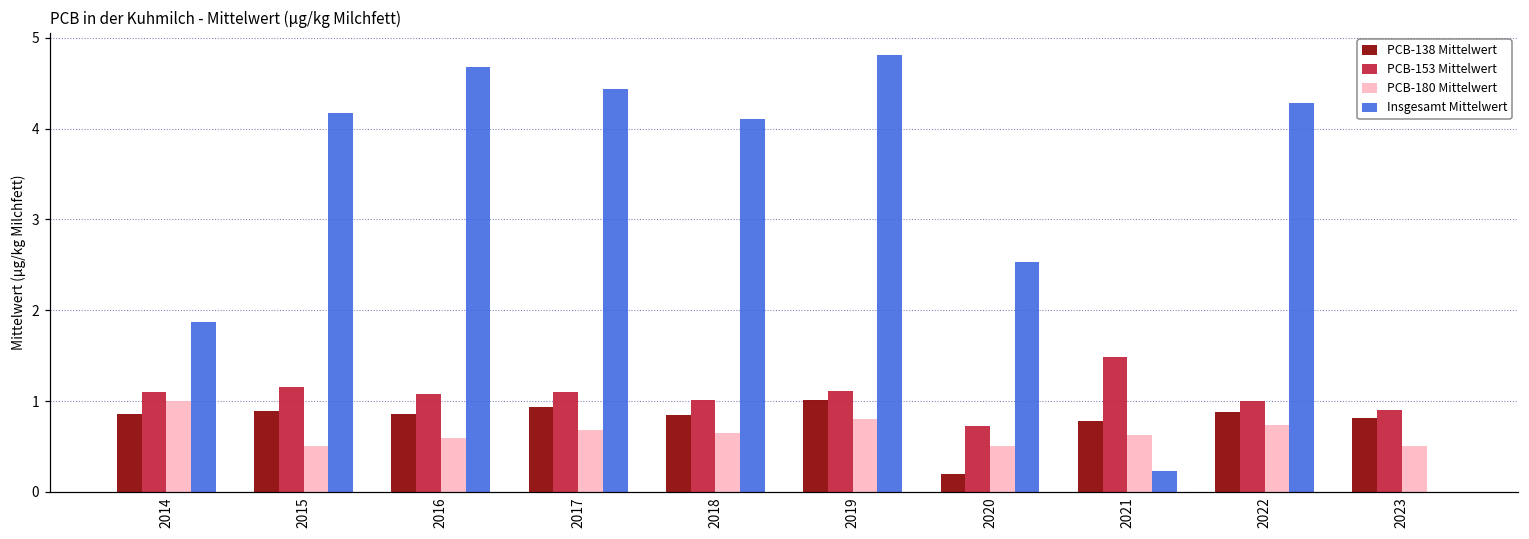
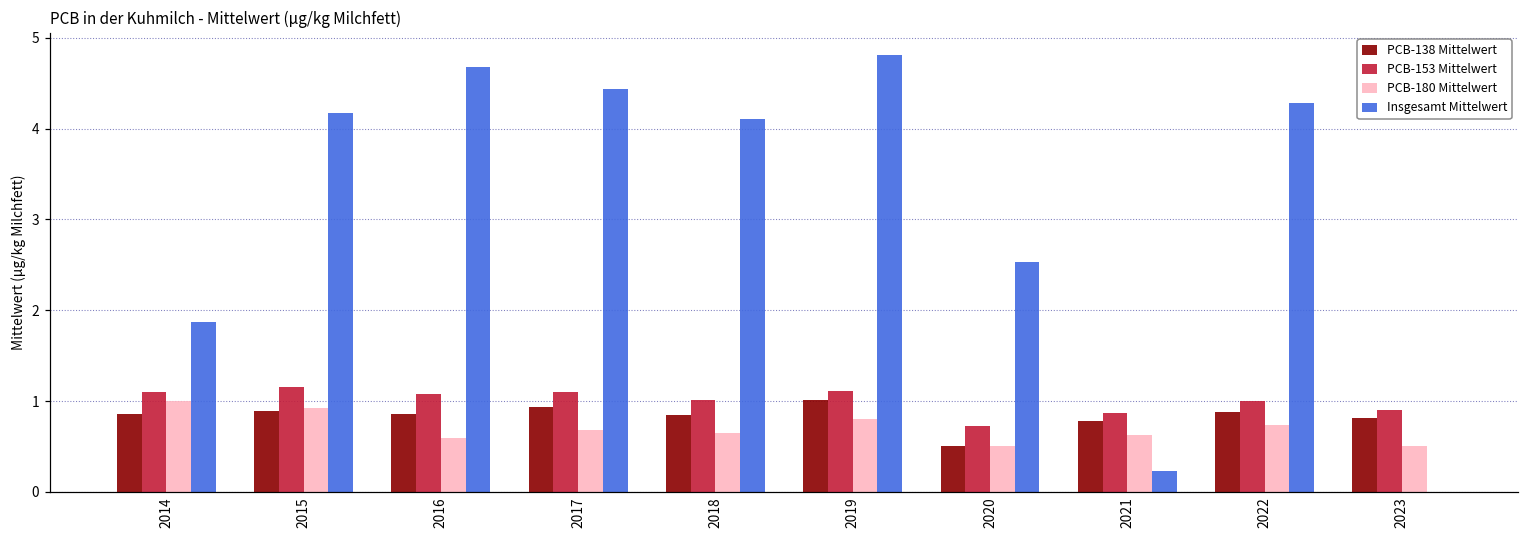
  {
    "PCB-138 Mittelwert": {
      "2014": 0.9,
      "2015": 0.9,
      "2016": 0.9,
      "2017": 0.9,
      "2018": 0.8,
      "2019": 1.0,
-     "2020": 0.2,
+     "2020": 0.5,
      "2021": 0.8,
      "2022": 0.9,
      "2023": 0.8
    },
    "PCB-153 Mittelwert": {
      "2014": 1.1,
      "2015": 1.2,
      "2016": 1.1,
      "2017": 1.1,
      "2018": 1.0,
      "2019": 1.1,
      "2020": 0.7,
-     "2021": 1.5,
+     "2021": 0.9,
      "2022": 1.0,
      "2023": 0.9
    },
    "PCB-180 Mittelwert": {
      "2014": 1.0,
-     "2015": 0.5,
+     "2015": 0.9,
      "2016": 0.6,
      "2017": 0.7,
      "2018": 0.7,
      "2019": 0.8,
      "2020": 0.5,
      "2021": 0.6,
      "2022": 0.7,
      "2023": 0.5
    },
    "Insgesamt Mittelwert": {
      "2014": 1.9,
      "2015": 4.2,
      "2016": 4.7,
      "2017": 4.4,
      "2018": 4.1,
      "2019": 4.8,
      "2020": 2.5,
      "2021": 0.2,
      "2022": 4.3,
      "2023": 0.0
    }
  }
